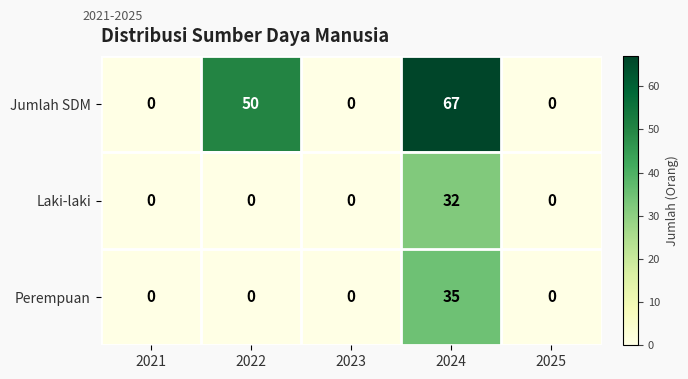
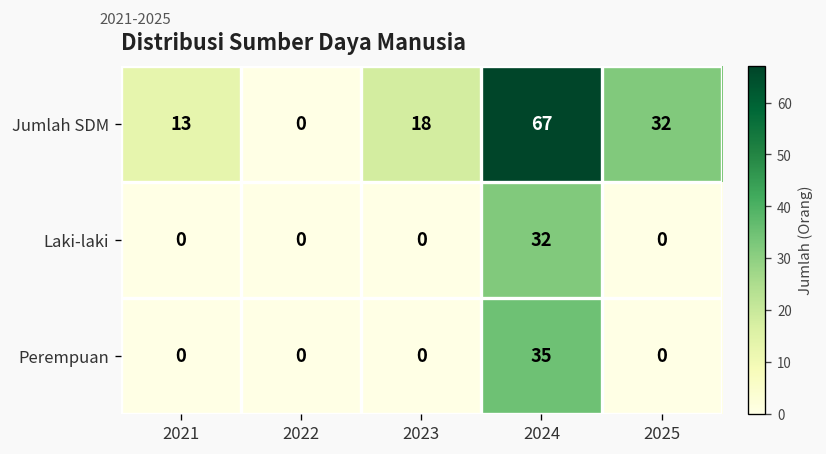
  {
    "Jumlah SDM": {
-     "2021": 0,
-     "2022": 50,
-     "2023": 0,
+     "2021": 13,
+     "2022": 0,
+     "2023": 18,
      "2024": 67,
-     "2025": 0
+     "2025": 32
    },
    "Laki-laki": {
      "2021": 0,
      "2022": 0,
      "2023": 0,
      "2024": 32,
      "2025": 0
    },
    "Perempuan": {
      "2021": 0,
      "2022": 0,
      "2023": 0,
      "2024": 35,
      "2025": 0
    }
  }
